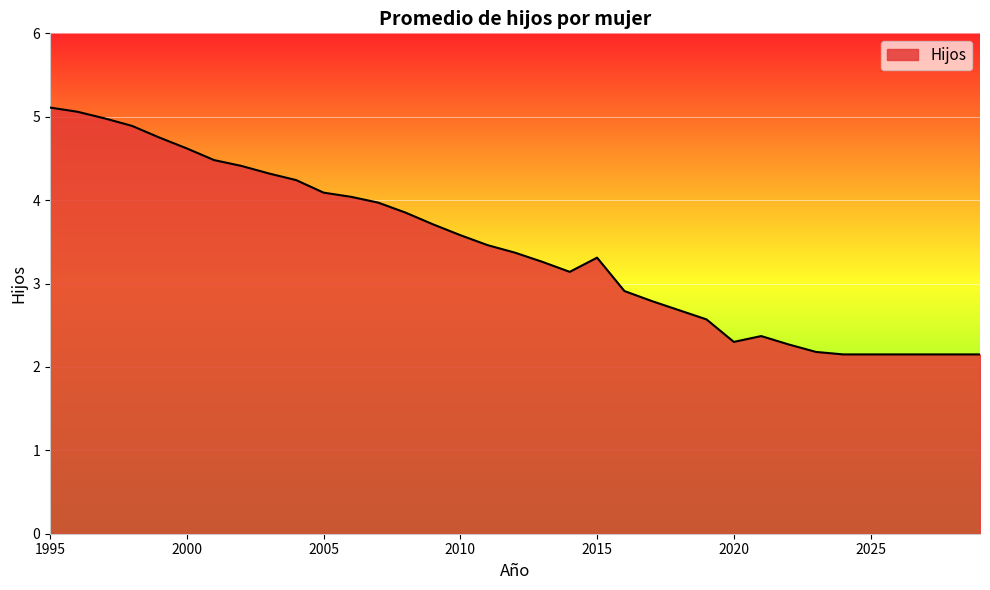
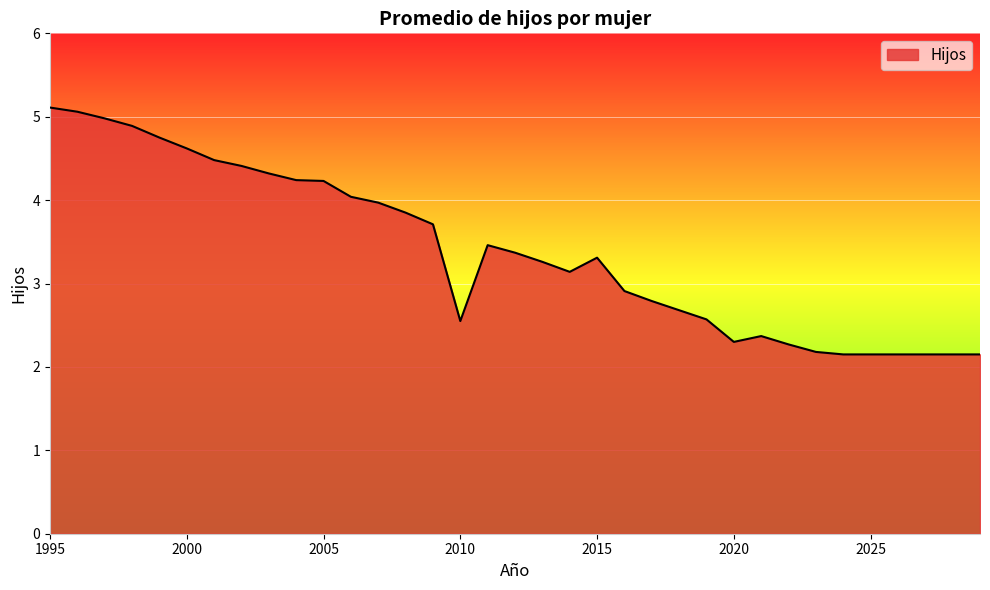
  {
    "1995": 5.1,
    "2000": 4.6,
-   "2005": 4.1,
-   "2010": 3.6,
+   "2005": 4.2,
+   "2010": 2.6,
    "2015": 3.3,
    "2020": 2.3,
    "2025": 2.2
  }
